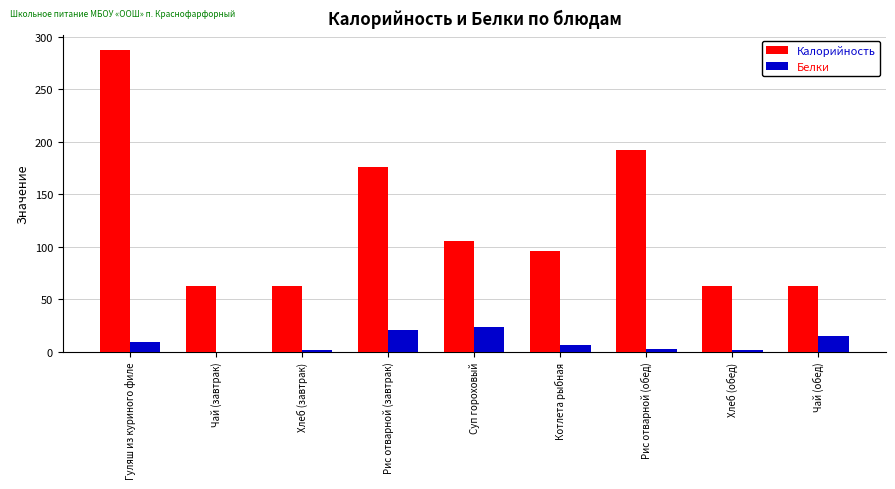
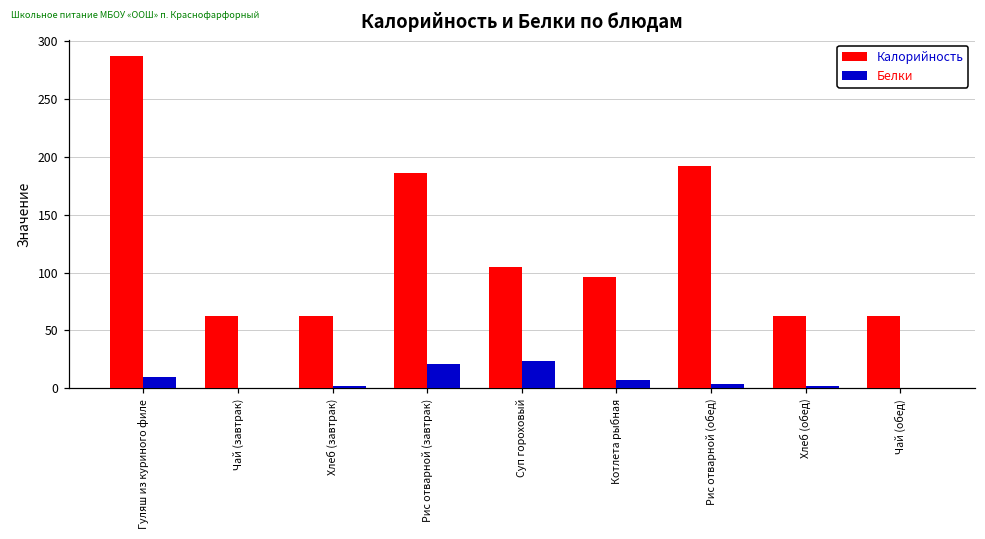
  {
    "Калорийность": {
      "Гуляш из куриного филе": 287,
      "Чай (завтрак)": 62,
      "Хлеб (завтрак)": 62,
-     "Рис отварной (завтрак)": 176,
+     "Рис отварной (завтрак)": 186,
      "Суп гороховый": 105,
      "Котлета рыбная": 96,
      "Рис отварной (обед)": 192,
      "Хлеб (обед)": 62,
      "Чай (обед)": 62
    },
    "Белки": {
      "Гуляш из куриного филе": 9,
      "Рис отварной (завтрак)": 21,
      "Суп гороховый": 24,
      "Котлета рыбная": 7,
      "Рис отварной (обед)": 3,
-     "Чай (обед)": 15
+     "Чай (обед)": 0
    }
  }
